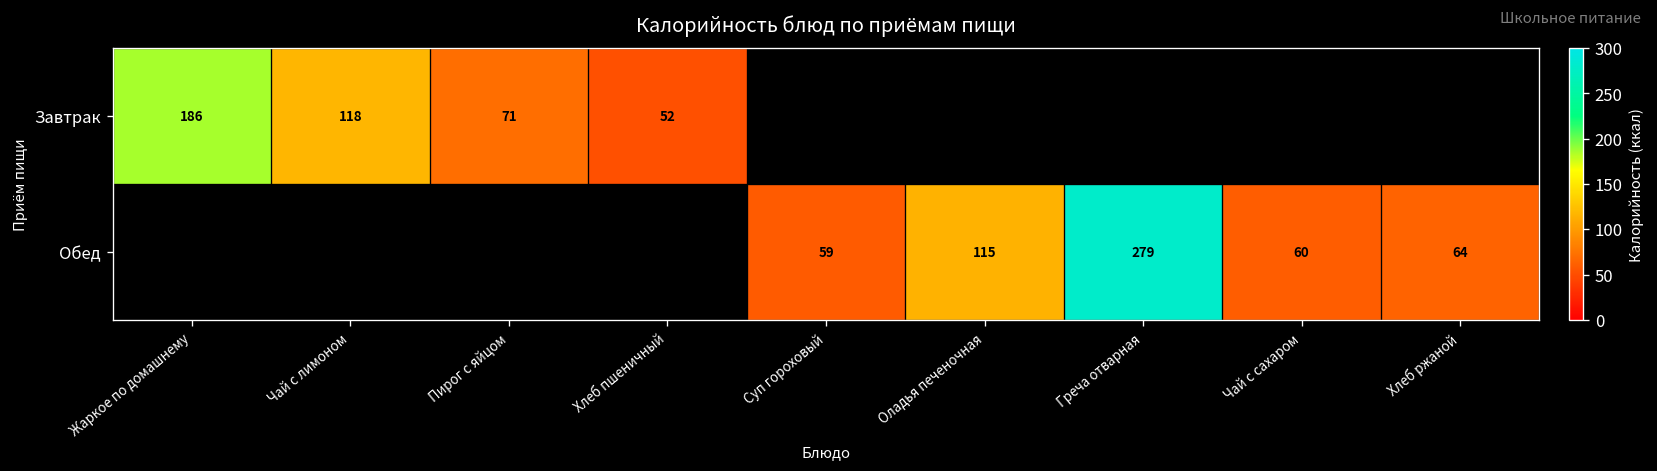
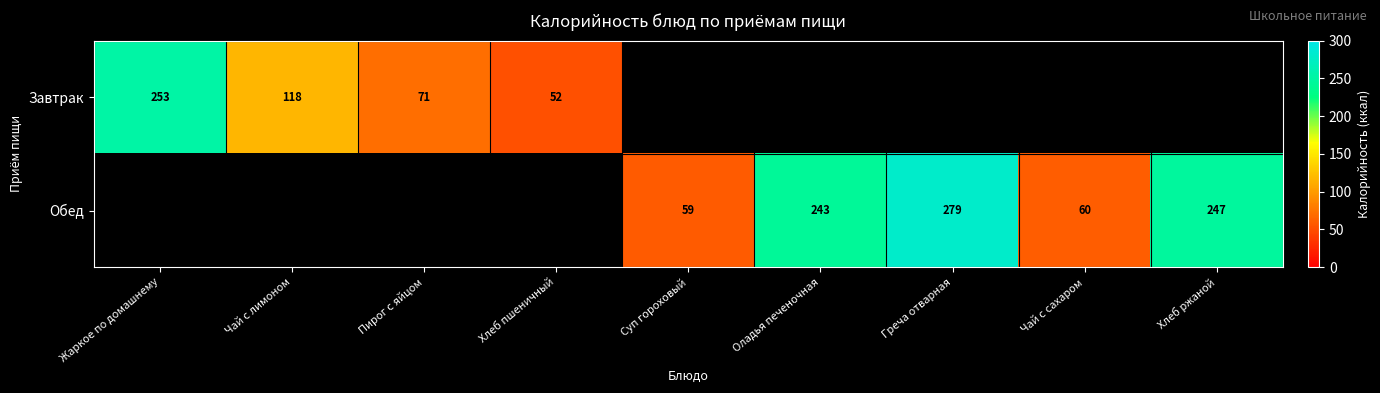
  {
    "Завтрак": {
-     "Жаркое по домашнему": 186,
+     "Жаркое по домашнему": 253,
      "Чай с лимоном": 118,
      "Пирог с яйцом": 71,
      "Хлеб пшеничный": 52
    },
    "Обед": {
      "Суп гороховый": 59,
-     "Оладья печеночная": 115,
+     "Оладья печеночная": 243,
      "Греча отварная": 279,
      "Чай с сахаром": 60,
-     "Хлеб ржаной": 64
+     "Хлеб ржаной": 247
    }
  }
